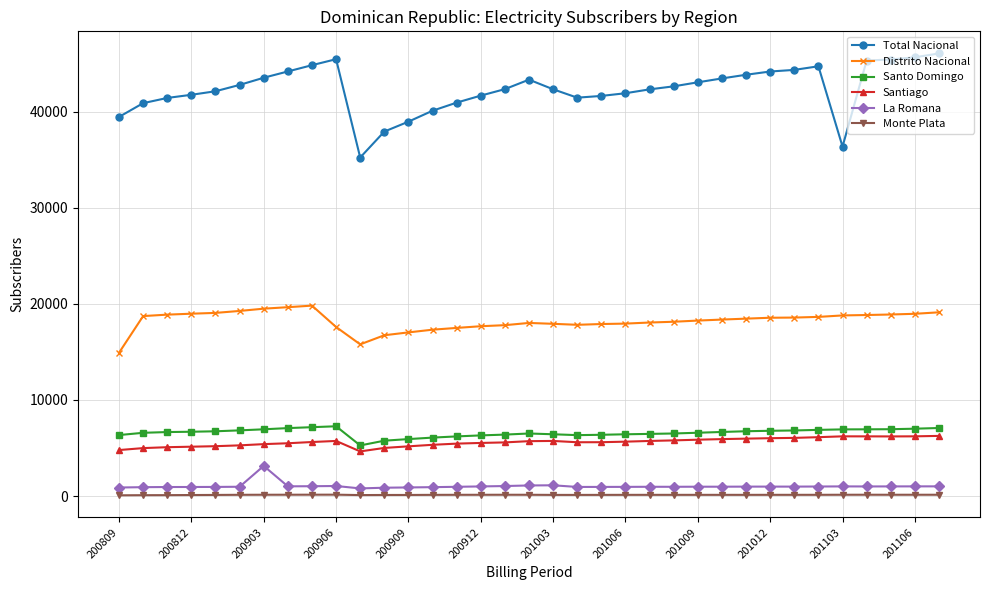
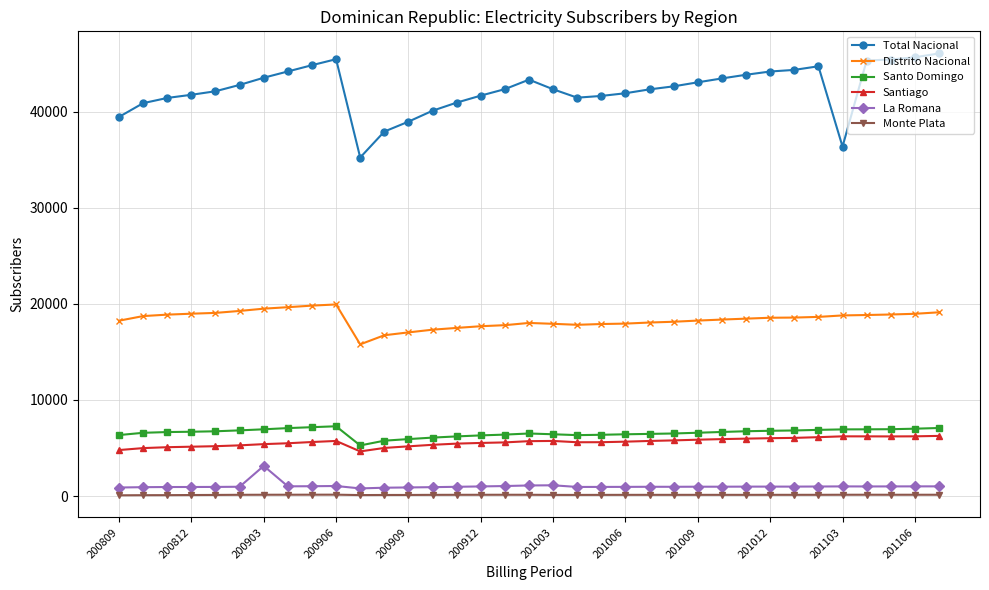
  {
    "Total Nacional": {
      "200809": 39000,
      "200812": 42000,
      "200903": 44000,
      "200906": 45000,
      "200909": 39000,
      "200912": 42000,
      "201003": 42000,
      "201006": 42000,
      "201009": 43000,
      "201012": 44000,
      "201103": 36000
    },
    "Distrito Nacional": {
-     "200809": 15000,
+     "200809": 18000,
      "200812": 19000,
      "200903": 20000,
-     "200906": 18000,
+     "200906": 20000,
      "200909": 17000,
      "200912": 18000,
      "201003": 18000,
      "201006": 18000,
      "201009": 18000,
      "201012": 19000,
      "201103": 19000,
      "201106": 19000
    },
    "Santo Domingo": {
      "200809": 6000,
      "200812": 7000,
      "200903": 7000,
      "200906": 7000,
      "200909": 6000,
      "200912": 6000,
      "201003": 6000,
      "201006": 6000,
      "201009": 7000,
      "201012": 7000,
      "201103": 7000,
      "201106": 7000
    },
    "Santiago": {
      "200809": 5000,
      "200812": 5000,
      "200903": 5000,
      "200906": 6000,
      "200909": 5000,
      "200912": 6000,
      "201003": 6000,
      "201006": 6000,
      "201009": 6000,
      "201012": 6000,
      "201103": 6000,
      "201106": 6000
    },
    "La Romana": {
      "200809": 1000,
      "200812": 1000,
      "200903": 3000,
      "200906": 1000,
      "200909": 1000,
      "200912": 1000,
      "201003": 1000,
      "201006": 1000,
      "201009": 1000,
      "201012": 1000,
      "201103": 1000,
      "201106": 1000
    },
    "Monte Plata": {
      "200809": 0,
      "200812": 0,
      "200903": 0,
      "200906": 0,
      "200909": 0,
      "200912": 0,
      "201003": 0,
      "201006": 0,
      "201009": 0,
      "201012": 0,
      "201103": 0,
      "201106": 0
    }
  }
